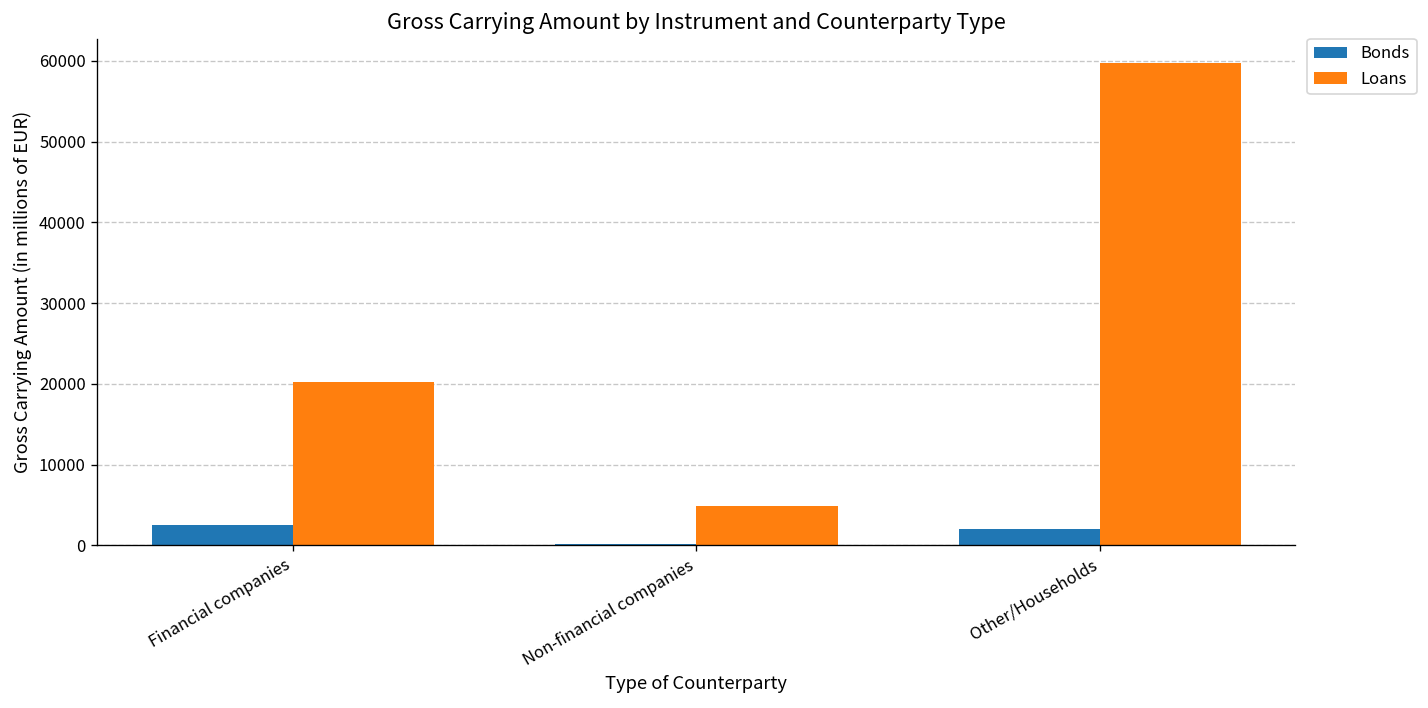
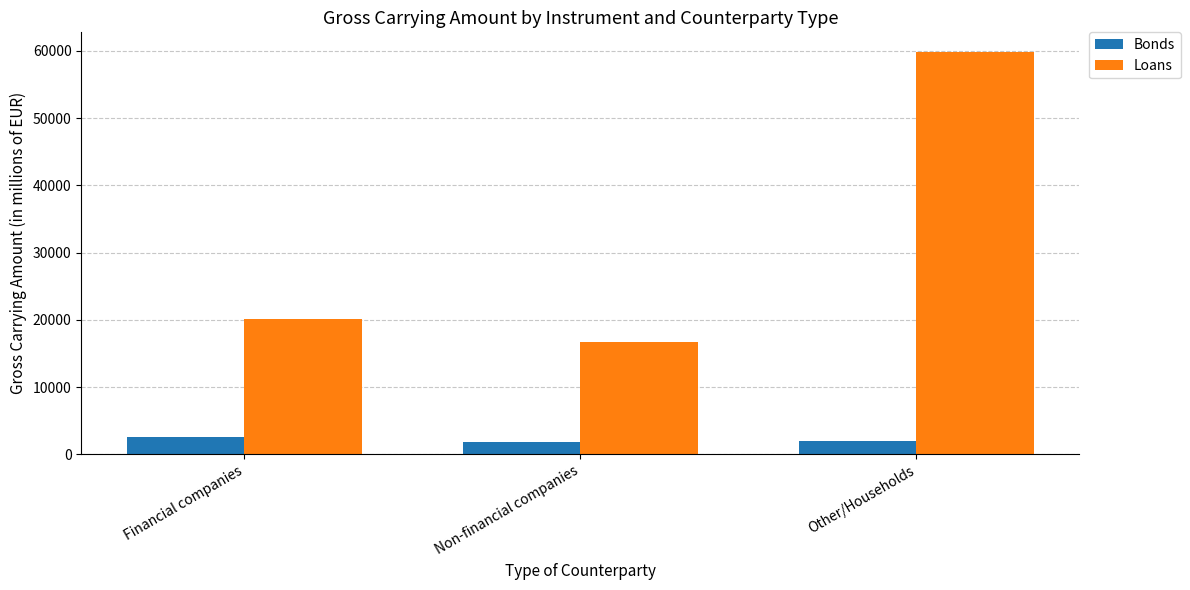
  {
    "Bonds": {
      "Financial companies": 3000,
-     "Non-financial companies": 0,
+     "Non-financial companies": 2000,
      "Other/Households": 2000
    },
    "Loans": {
      "Financial companies": 20000,
-     "Non-financial companies": 5000,
+     "Non-financial companies": 17000,
      "Other/Households": 60000
    }
  }
